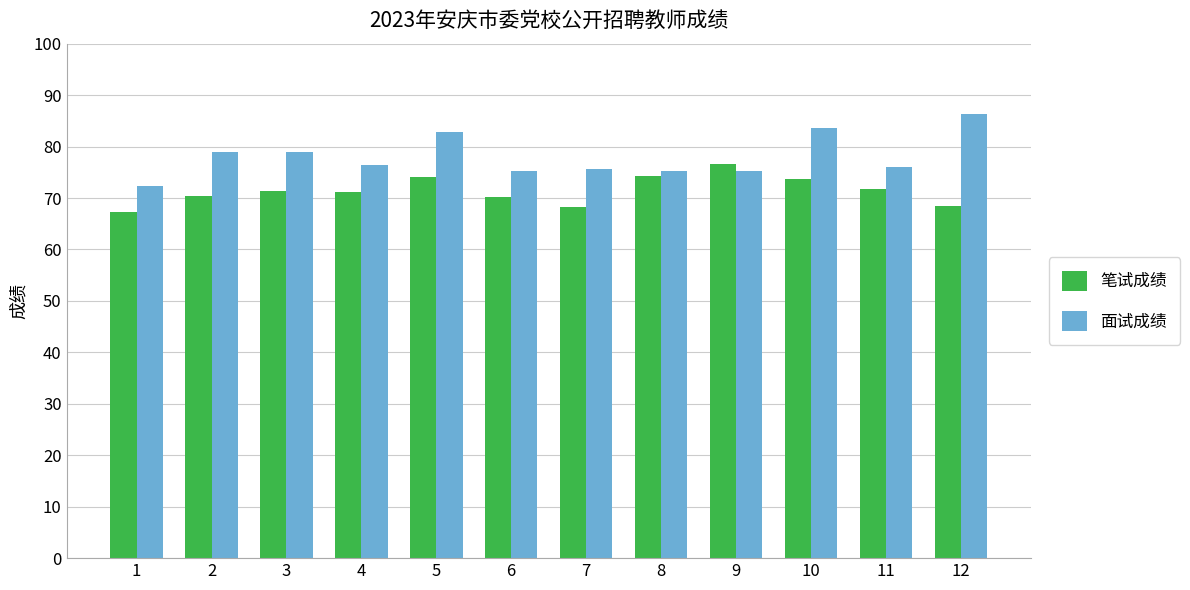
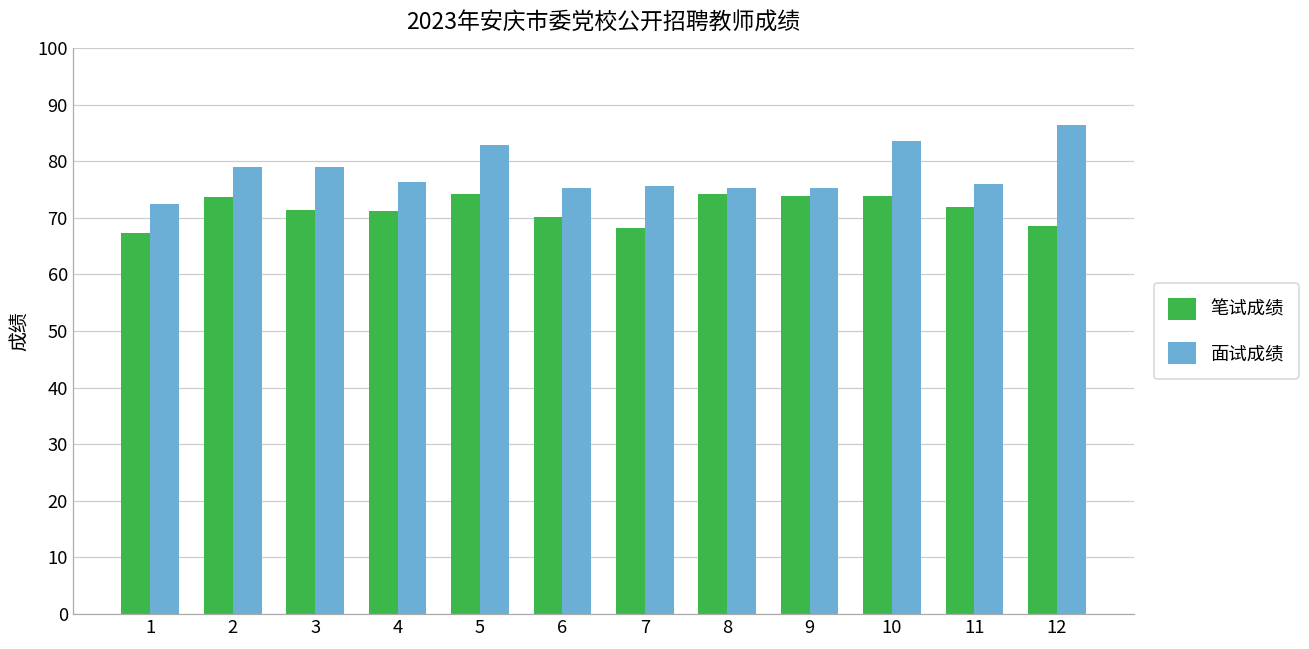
  {
    "笔试成绩": {
      "1": 67,
-     "2": 70,
+     "2": 74,
      "3": 71,
      "4": 71,
      "5": 74,
      "6": 70,
      "7": 68,
      "8": 74,
-     "9": 77,
+     "9": 74,
      "10": 74,
      "11": 72,
      "12": 68
    },
    "面试成绩": {
      "1": 72,
      "2": 79,
      "3": 79,
      "4": 76,
      "5": 83,
      "6": 75,
      "7": 76,
      "8": 75,
      "9": 75,
      "10": 84,
      "11": 76,
      "12": 86
    }
  }
